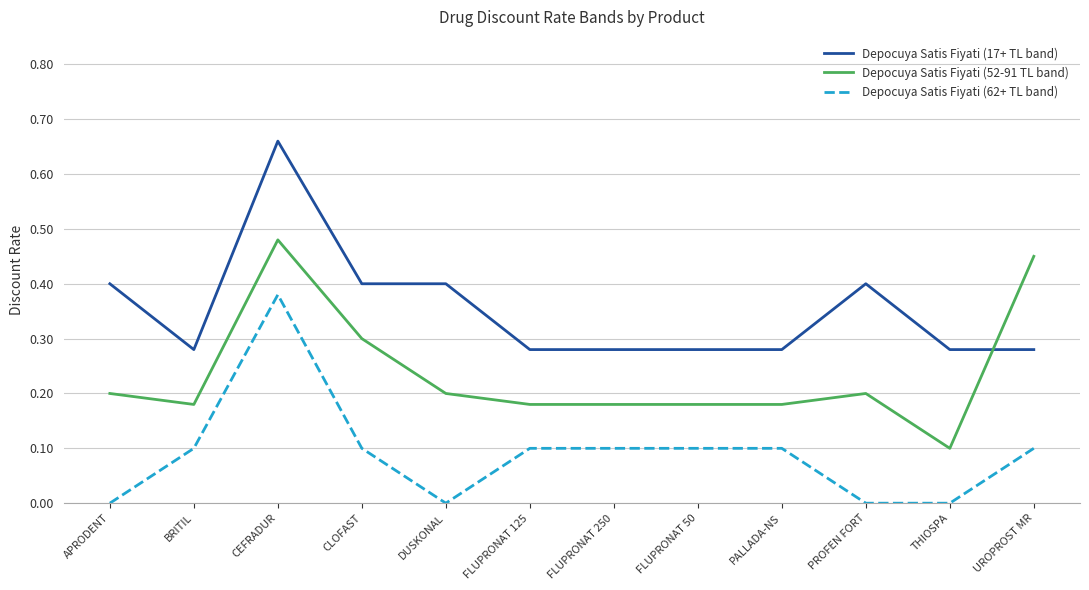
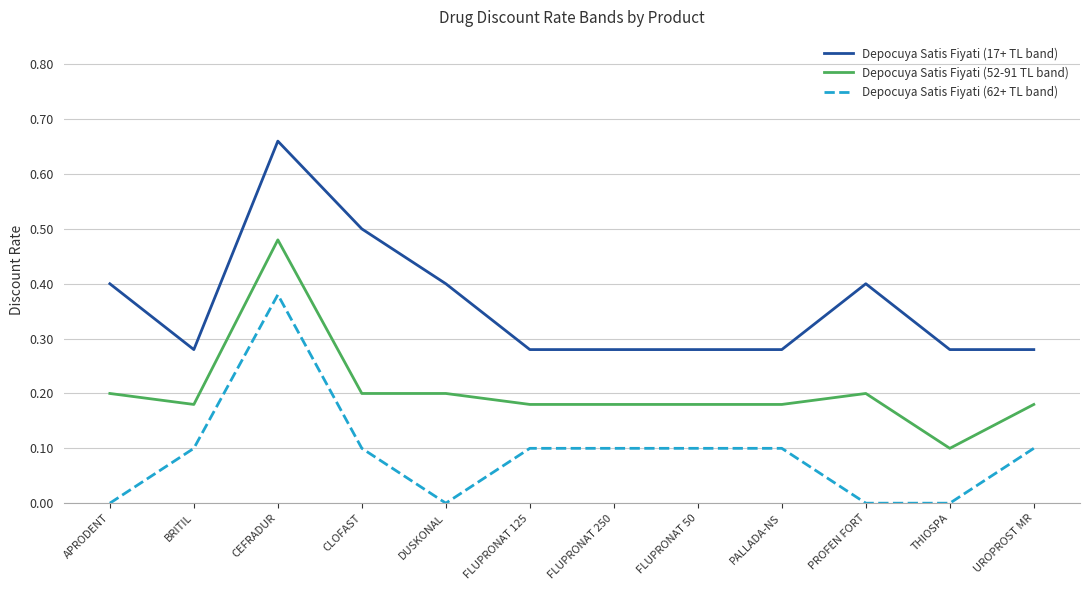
  {
    "Depocuya Satis Fiyati (17+ TL band)": {
      "APRODENT": 0.4,
      "BRITIL": 0.28,
      "CEFRADUR": 0.66,
-     "CLOFAST": 0.4,
+     "CLOFAST": 0.5,
      "DUSKONAL": 0.4,
      "FLUPRONAT 125": 0.28,
      "FLUPRONAT 250": 0.28,
      "FLUPRONAT 50": 0.28,
      "PALLADA-NS": 0.28,
      "PROFEN FORT": 0.4,
      "THIOSPA": 0.28,
      "UROPROST MR": 0.28
    },
    "Depocuya Satis Fiyati (52-91 TL band)": {
      "APRODENT": 0.20,
      "BRITIL": 0.18,
      "CEFRADUR": 0.48,
-     "CLOFAST": 0.3,
+     "CLOFAST": 0.2,
      "DUSKONAL": 0.20,
      "FLUPRONAT 125": 0.18,
      "FLUPRONAT 250": 0.18,
      "FLUPRONAT 50": 0.18,
      "PALLADA-NS": 0.18,
      "PROFEN FORT": 0.20,
      "THIOSPA": 0.10,
-     "UROPROST MR": 0.45
+     "UROPROST MR": 0.18
    },
    "Depocuya Satis Fiyati (62+ TL band)": {
      "APRODENT": 0.00,
      "BRITIL": 0.10,
      "CEFRADUR": 0.38,
      "CLOFAST": 0.10,
      "DUSKONAL": 0.00,
      "FLUPRONAT 125": 0.10,
      "FLUPRONAT 250": 0.10,
      "FLUPRONAT 50": 0.10,
      "PALLADA-NS": 0.10,
      "PROFEN FORT": 0.00,
      "THIOSPA": 0.00,
      "UROPROST MR": 0.10
    }
  }
